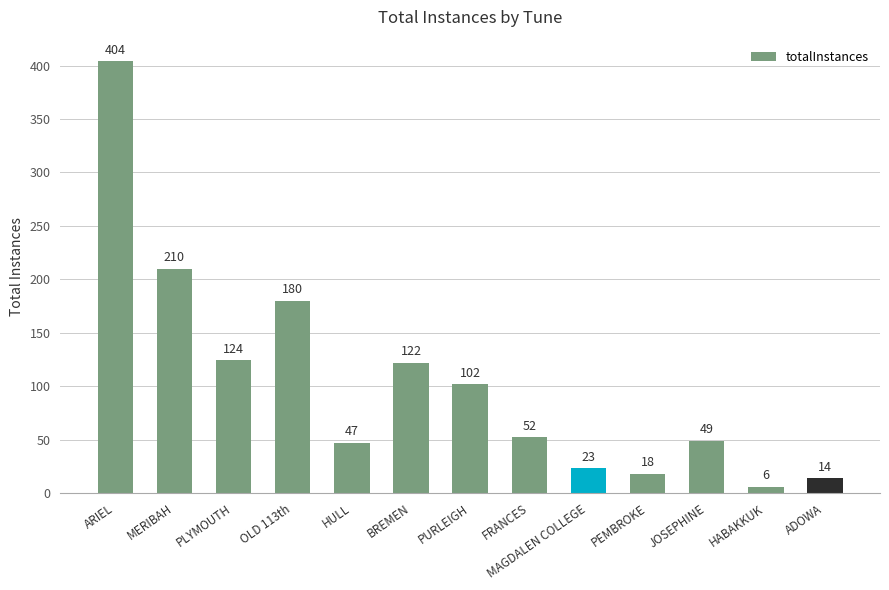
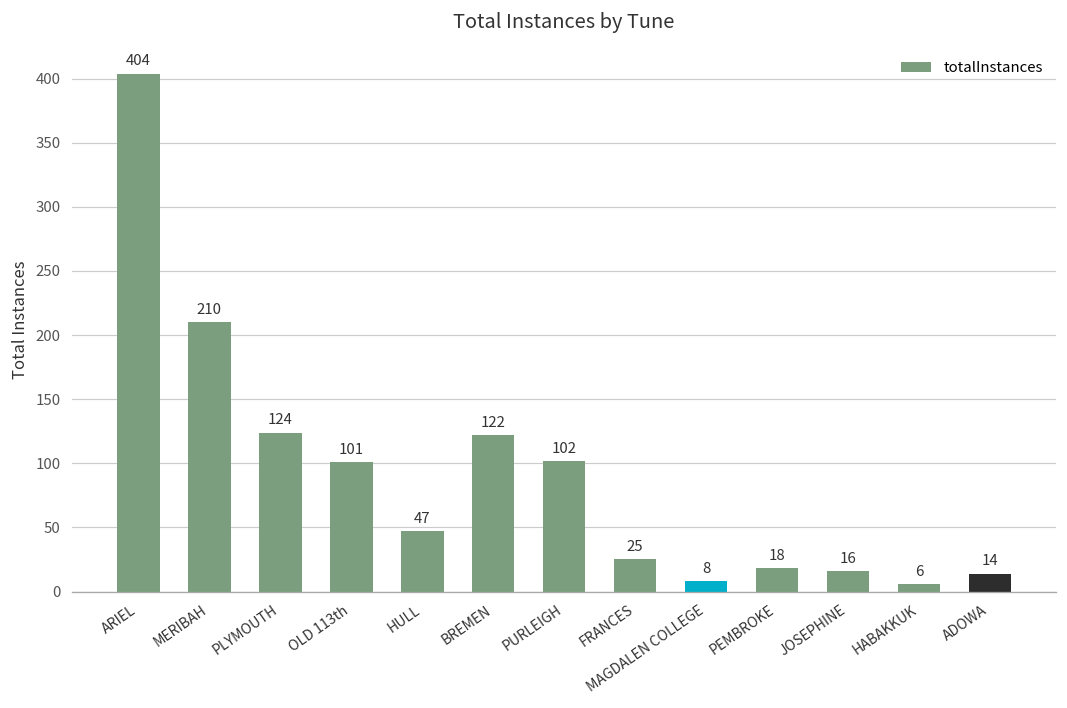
  {
    "ARIEL": 404,
    "MERIBAH": 210,
    "PLYMOUTH": 124,
-   "OLD 113th": 180,
+   "OLD 113th": 101,
    "HULL": 47,
    "BREMEN": 122,
    "PURLEIGH": 102,
-   "FRANCES": 52,
-   "MAGDALEN COLLEGE": 23,
+   "FRANCES": 25,
+   "MAGDALEN COLLEGE": 8,
    "PEMBROKE": 18,
-   "JOSEPHINE": 49,
+   "JOSEPHINE": 16,
    "HABAKKUK": 6,
    "ADOWA": 14
  }
